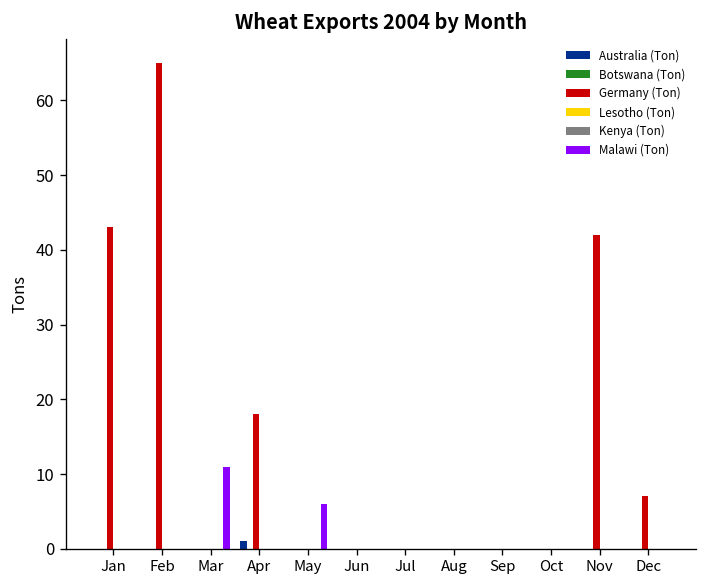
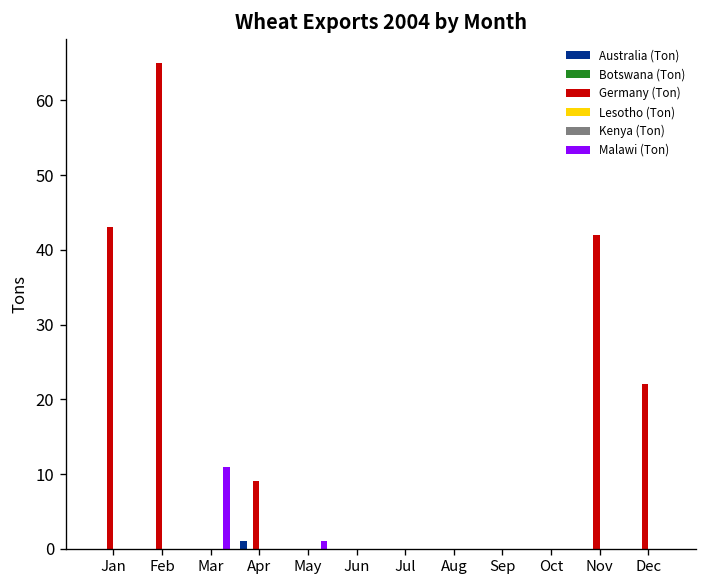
  {
    "Australia (Ton)": {
      "Jan": 0,
      "Feb": 0,
      "Mar": 0,
      "Apr": 1,
      "May": 0,
      "Jun": 0,
      "Jul": 0,
      "Aug": 0,
      "Sep": 0,
      "Oct": 0,
      "Nov": 0,
      "Dec": 0
    },
    "Botswana (Ton)": {
      "Jan": 0,
      "Feb": 0,
      "Mar": 0,
      "Apr": 0,
      "May": 0,
      "Jun": 0,
      "Jul": 0,
      "Aug": 0,
      "Sep": 0,
      "Oct": 0,
      "Nov": 0,
      "Dec": 0
    },
    "Germany (Ton)": {
      "Jan": 43,
      "Feb": 65,
      "Mar": 0,
-     "Apr": 18,
+     "Apr": 9,
      "May": 0,
      "Jun": 0,
      "Jul": 0,
      "Aug": 0,
      "Sep": 0,
      "Oct": 0,
      "Nov": 42,
-     "Dec": 7
+     "Dec": 22
    },
    "Lesotho (Ton)": {
      "Jan": 0,
      "Feb": 0,
      "Mar": 0,
      "Apr": 0,
      "May": 0,
      "Jun": 0,
      "Jul": 0,
      "Aug": 0,
      "Sep": 0,
      "Oct": 0,
      "Nov": 0,
      "Dec": 0
    },
    "Kenya (Ton)": {
      "Jan": 0,
      "Feb": 0,
      "Mar": 0,
      "Apr": 0,
      "May": 0,
      "Jun": 0,
      "Jul": 0,
      "Aug": 0,
      "Sep": 0,
      "Oct": 0,
      "Nov": 0,
      "Dec": 0
    },
    "Malawi (Ton)": {
      "Jan": 0,
      "Feb": 0,
      "Mar": 11,
      "Apr": 0,
-     "May": 6,
+     "May": 1,
      "Jun": 0,
      "Jul": 0,
      "Aug": 0,
      "Sep": 0,
      "Oct": 0,
      "Nov": 0,
      "Dec": 0
    }
  }
